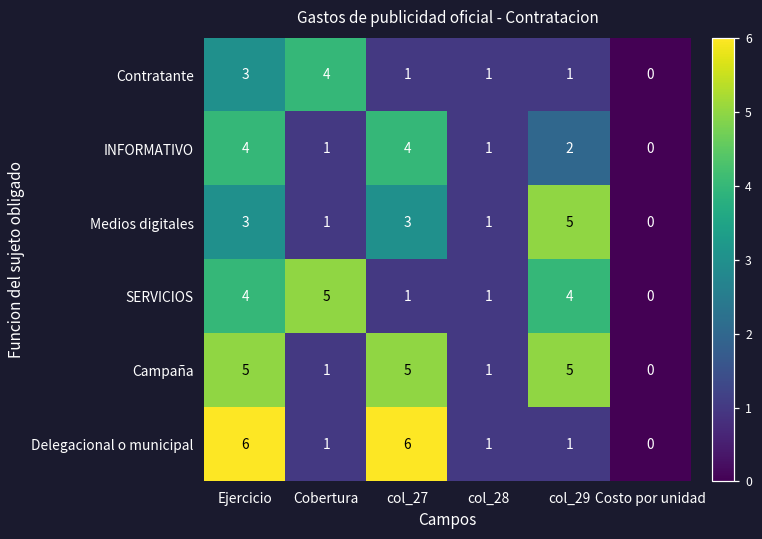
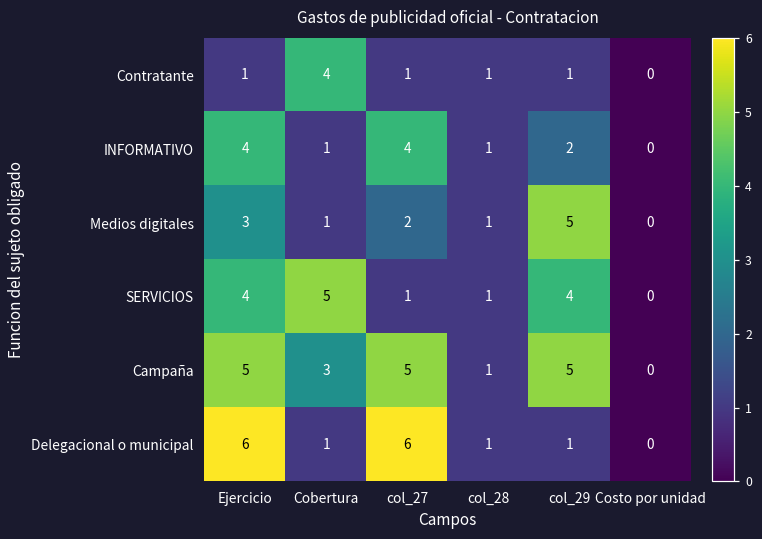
  {
    "Contratante": {
-     "Ejercicio": 3,
+     "Ejercicio": 1,
      "Cobertura": 4,
      "col_27": 1,
      "col_28": 1,
      "col_29": 1,
      "Costo por unidad": 0
    },
    "INFORMATIVO": {
      "Ejercicio": 4,
      "Cobertura": 1,
      "col_27": 4,
      "col_28": 1,
      "col_29": 2,
      "Costo por unidad": 0
    },
    "Medios digitales": {
      "Ejercicio": 3,
      "Cobertura": 1,
-     "col_27": 3,
+     "col_27": 2,
      "col_28": 1,
      "col_29": 5,
      "Costo por unidad": 0
    },
    "SERVICIOS": {
      "Ejercicio": 4,
      "Cobertura": 5,
      "col_27": 1,
      "col_28": 1,
      "col_29": 4,
      "Costo por unidad": 0
    },
    "Campaña": {
      "Ejercicio": 5,
-     "Cobertura": 1,
+     "Cobertura": 3,
      "col_27": 5,
      "col_28": 1,
      "col_29": 5,
      "Costo por unidad": 0
    },
    "Delegacional o municipal": {
      "Ejercicio": 6,
      "Cobertura": 1,
      "col_27": 6,
      "col_28": 1,
      "col_29": 1,
      "Costo por unidad": 0
    }
  }
